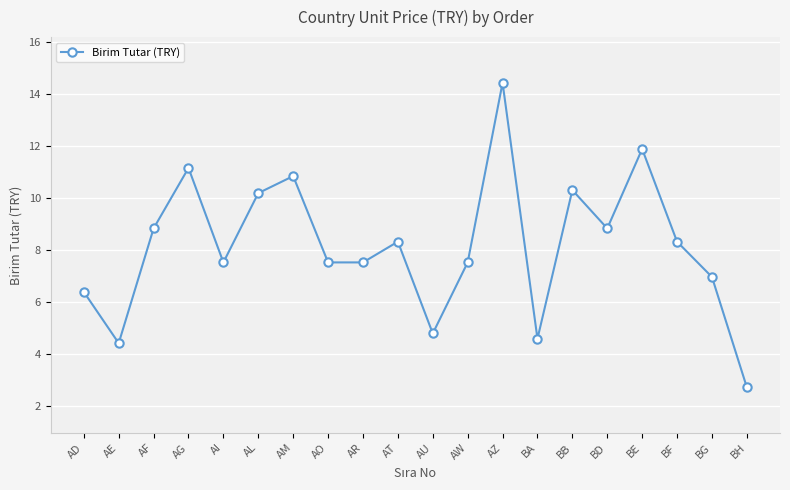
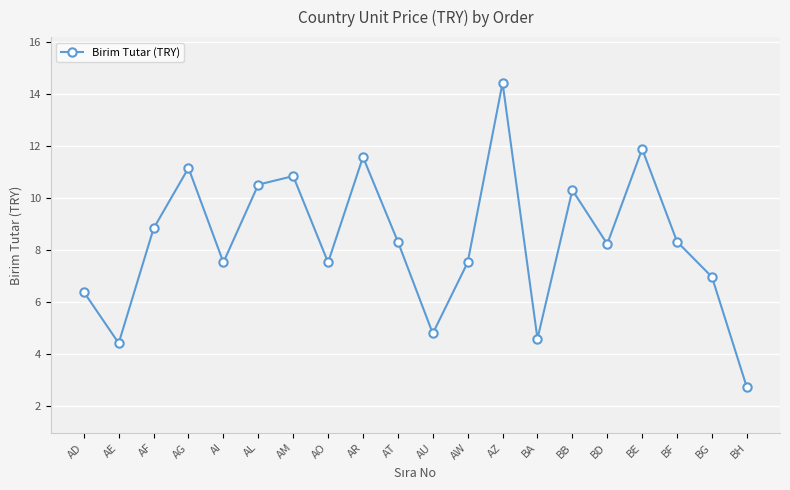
  {
    "AD": 6.4,
    "AE": 4.4,
    "AF": 8.8,
    "AG": 11.2,
    "AI": 7.5,
-   "AL": 10.2,
+   "AL": 10.5,
    "AM": 10.8,
    "AO": 7.5,
-   "AR": 7.5,
+   "AR": 11.6,
    "AT": 8.3,
    "AU": 4.8,
    "AW": 7.5,
    "AZ": 14.4,
    "BA": 4.6,
    "BB": 10.3,
-   "BD": 8.8,
+   "BD": 8.2,
    "BE": 11.9,
    "BF": 8.3,
    "BG": 7.0,
    "BH": 2.7
  }
